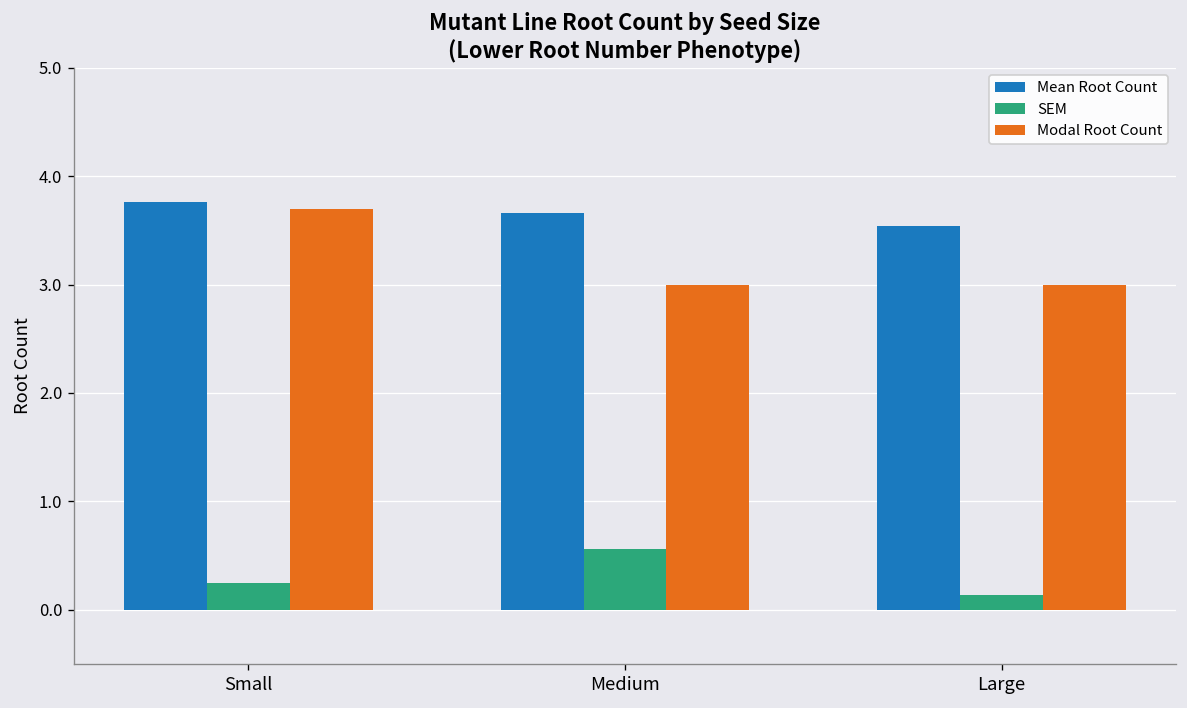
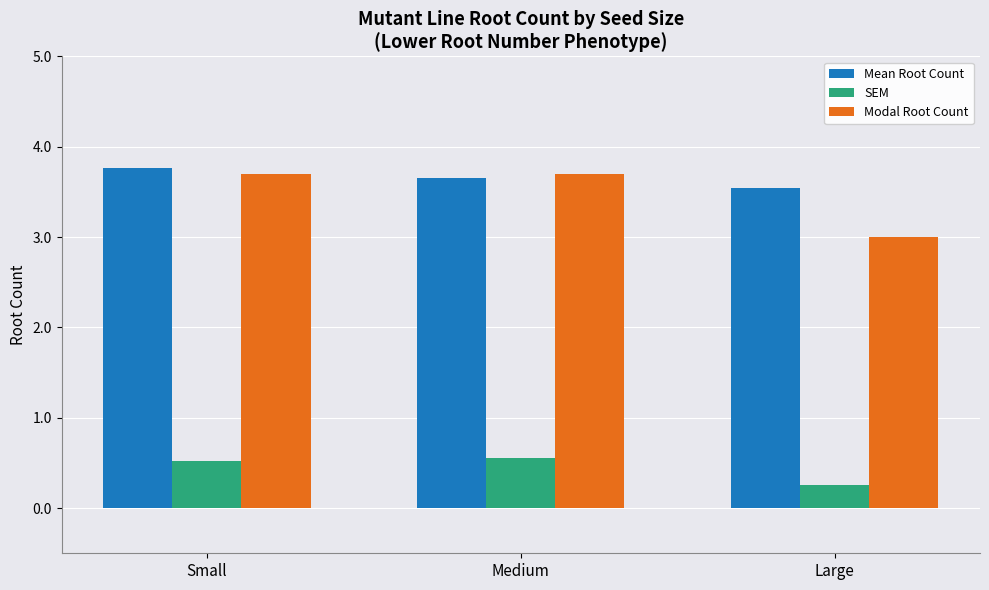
  {
    "Mean Root Count": {
      "Small": 3.8,
      "Medium": 3.7,
      "Large": 3.5
    },
    "SEM": {
-     "Small": 0.2,
+     "Small": 0.5,
      "Medium": 0.6,
-     "Large": 0.1
+     "Large": 0.3
    },
    "Modal Root Count": {
      "Small": 3.7,
-     "Medium": 3.0,
+     "Medium": 3.7,
      "Large": 3.0
    }
  }
